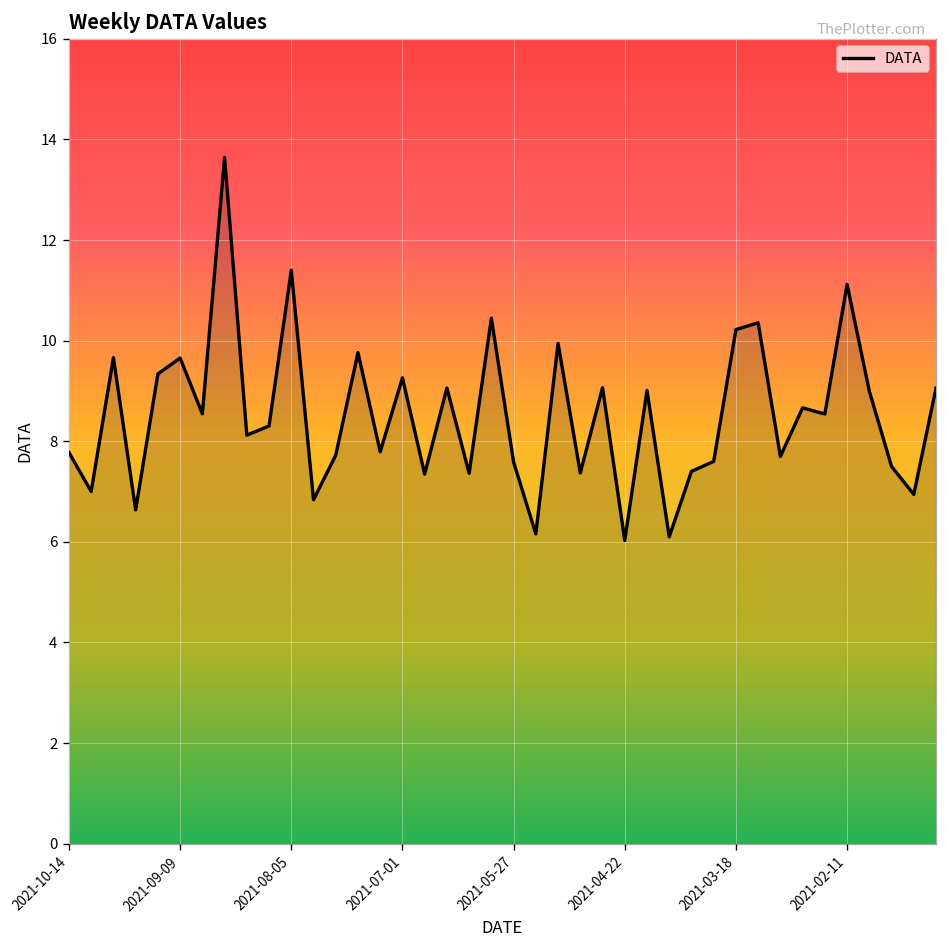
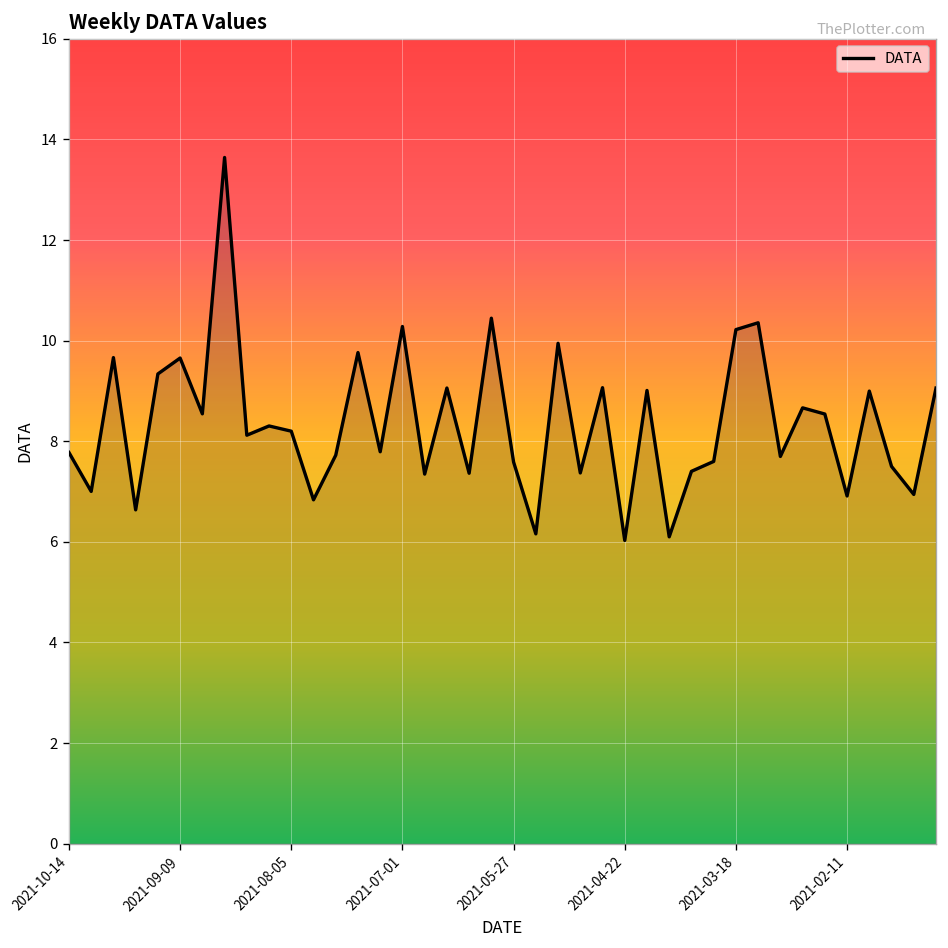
  {
    "2021-10-14": 7.8,
    "2021-09-09": 9.7,
-   "2021-08-05": 11.4,
-   "2021-07-01": 9.3,
+   "2021-08-05": 8.2,
+   "2021-07-01": 10.3,
    "2021-05-27": 7.6,
    "2021-04-22": 6.0,
    "2021-03-18": 10.2,
-   "2021-02-11": 11.1
+   "2021-02-11": 6.9
  }
